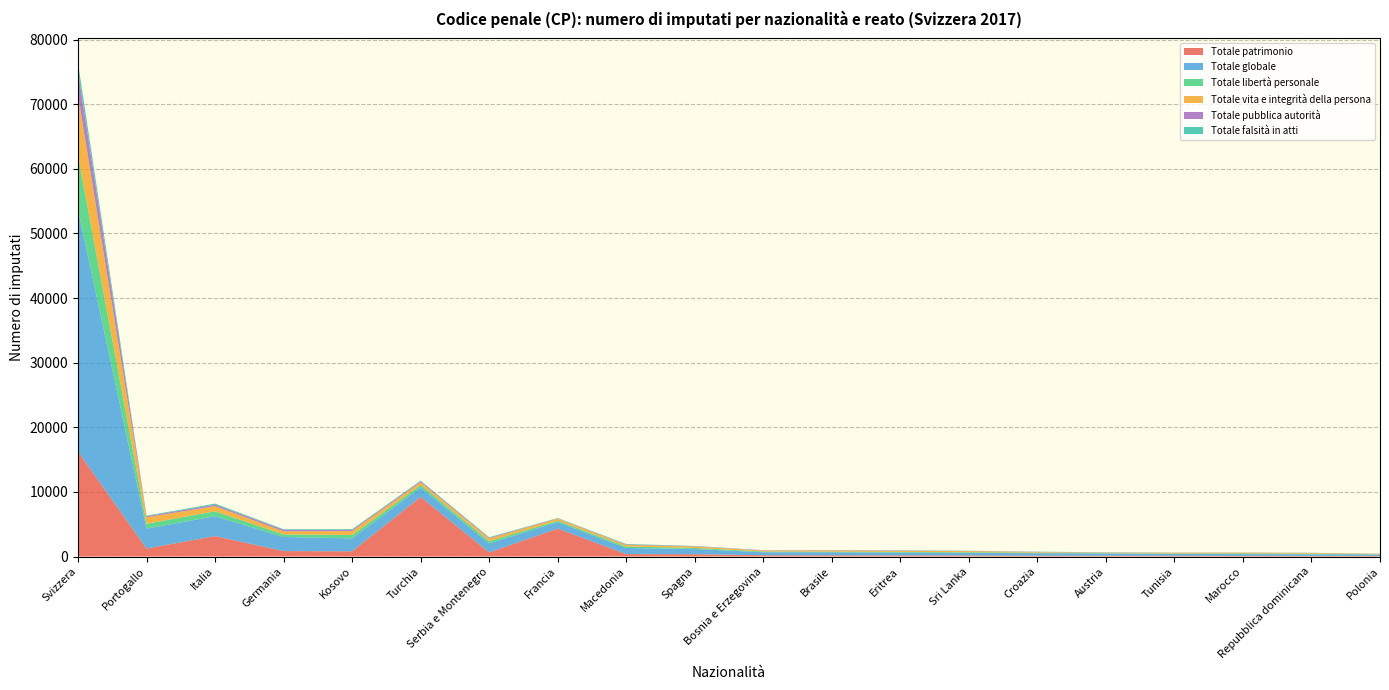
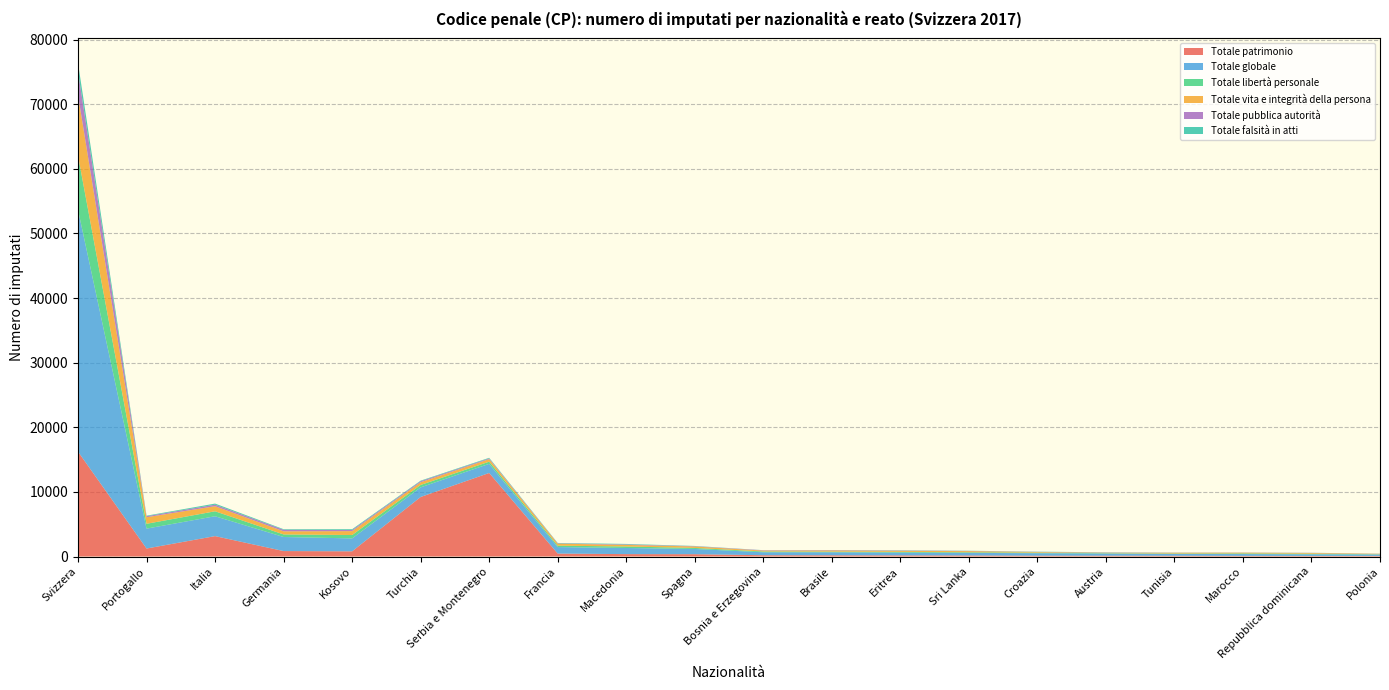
  {
    "Totale patrimonio": {
      "Svizzera": 16000,
      "Portogallo": 1000,
      "Italia": 3000,
      "Germania": 1000,
      "Kosovo": 1000,
      "Turchia": 9000,
-     "Serbia e Montenegro": 1000,
-     "Francia": 4000
+     "Serbia e Montenegro": 13000,
+     "Francia": 0
    },
    "Totale globale": {
      "Svizzera": 37000,
      "Portogallo": 3000,
      "Italia": 3000,
      "Germania": 2000,
      "Kosovo": 2000
    },
    "Totale vita e integrità della persona": {
      "Svizzera": 9000
    },
    "Totale pubblica autorità": {
      "Svizzera": 4000
    }
  }
